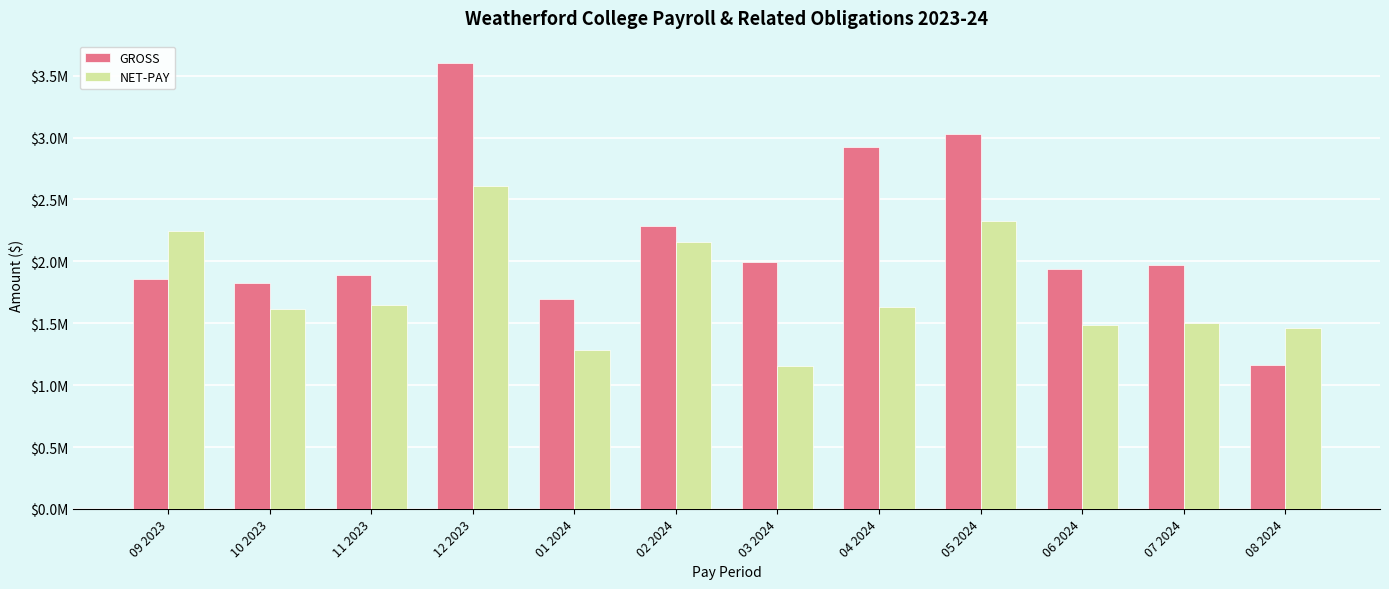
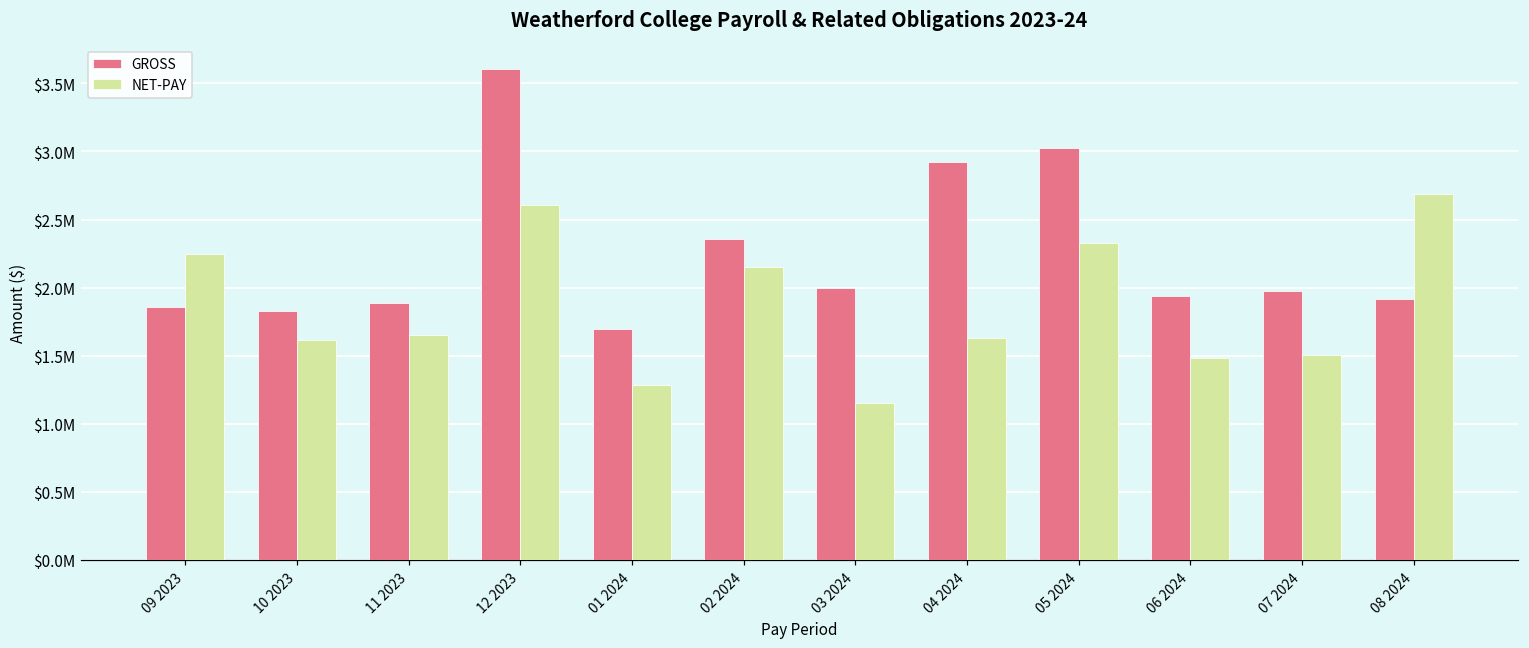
  {
    "GROSS": {
      "09 2023": "$1860000",
      "10 2023": "$1830000",
      "11 2023": "$1890000",
      "12 2023": "$3600000",
      "01 2024": "$1700000",
-     "02 2024": "$2290000",
+     "02 2024": "$2360000",
      "03 2024": "$2000000",
      "04 2024": "$2920000",
      "05 2024": "$3030000",
      "06 2024": "$1940000",
      "07 2024": "$1970000",
-     "08 2024": "$1160000"
+     "08 2024": "$1920000"
    },
    "NET-PAY": {
      "09 2023": "$2250000",
      "10 2023": "$1620000",
      "11 2023": "$1650000",
      "12 2023": "$2610000",
      "01 2024": "$1290000",
      "02 2024": "$2150000",
      "03 2024": "$1160000",
      "04 2024": "$1630000",
      "05 2024": "$2330000",
      "06 2024": "$1480000",
      "07 2024": "$1500000",
-     "08 2024": "$1460000"
+     "08 2024": "$2690000"
    }
  }
